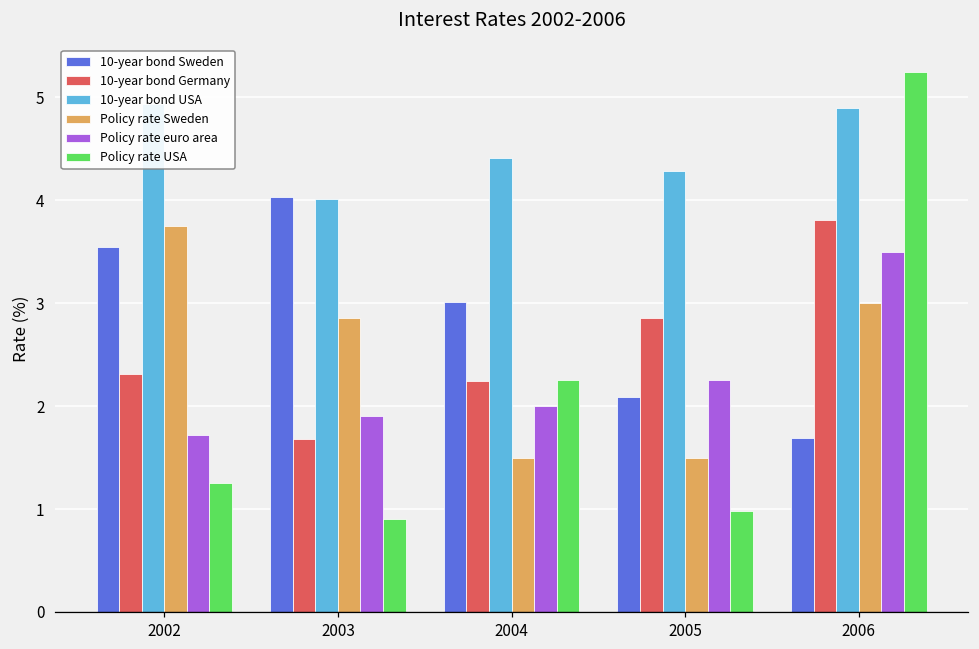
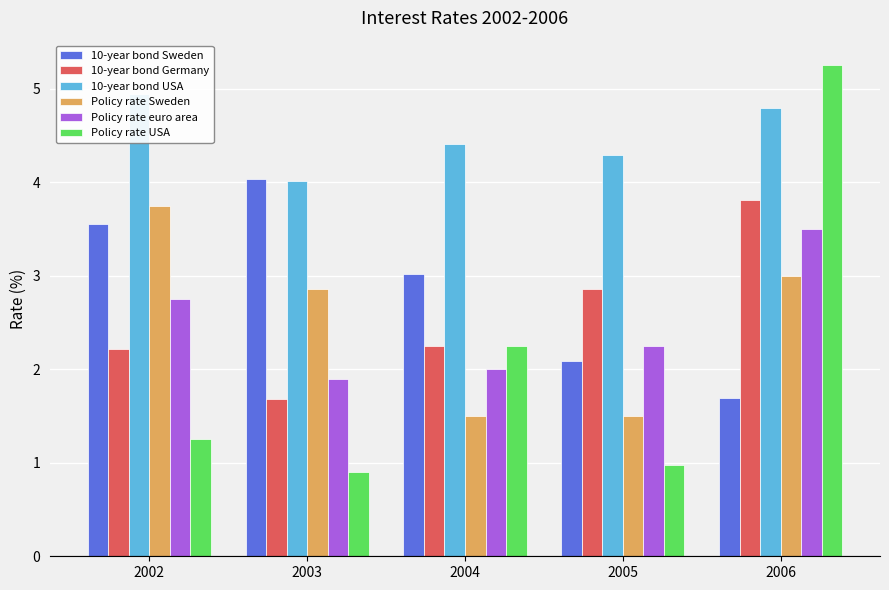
  {
    "10-year bond Sweden": {
      "2002": 3.6,
      "2003": 4.0,
      "2004": 3.0,
      "2005": 2.1,
      "2006": 1.7
    },
    "10-year bond Germany": {
-     "2002": 2.3,
+     "2002": 2.2,
      "2003": 1.7,
      "2004": 2.2,
      "2005": 2.9,
      "2006": 3.8
    },
    "10-year bond USA": {
      "2003": 4.0,
      "2004": 4.4,
      "2005": 4.3,
-     "2006": 4.9
+     "2006": 4.8
    },
    "Policy rate Sweden": {
      "2002": 3.8,
      "2003": 2.9,
      "2004": 1.5,
      "2005": 1.5,
      "2006": 3.0
    },
    "Policy rate euro area": {
-     "2002": 1.7,
+     "2002": 2.8,
      "2003": 1.9,
      "2004": 2.0,
      "2005": 2.3,
      "2006": 3.5
    },
    "Policy rate USA": {
      "2002": 1.3,
      "2003": 0.9,
      "2004": 2.3,
      "2005": 1.0,
      "2006": 5.3
    }
  }
